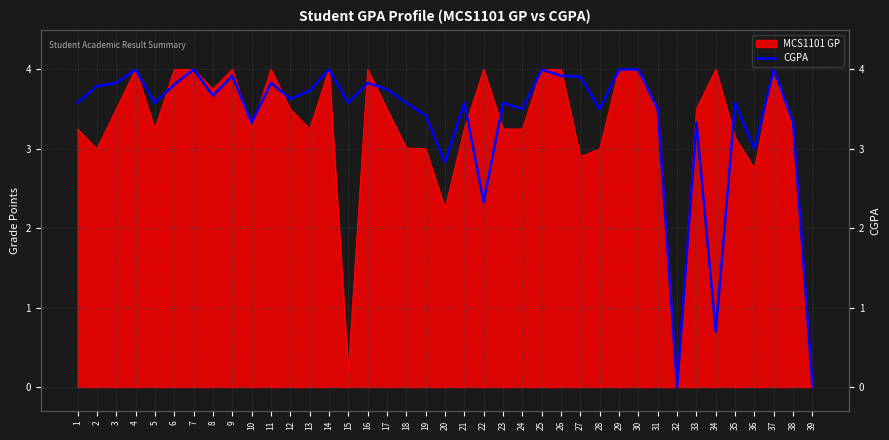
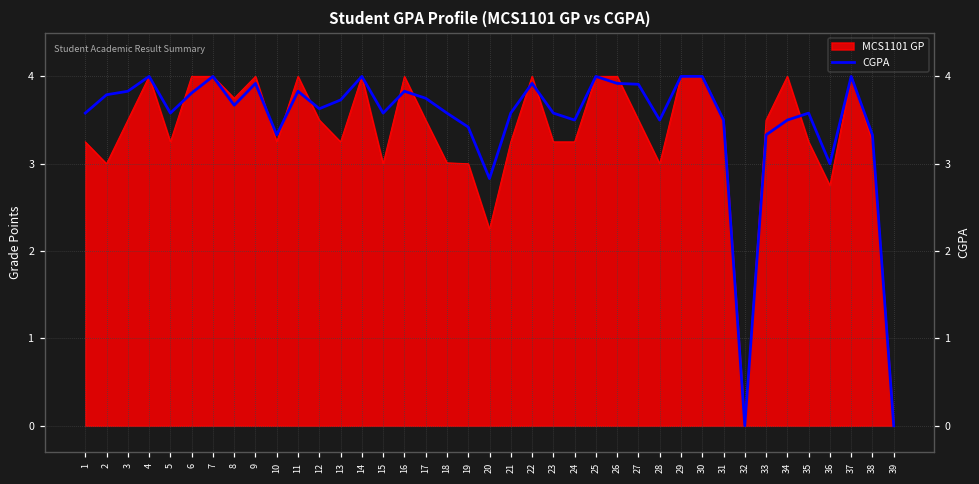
  {
    "MCS1101 GP": {
      "1": 3.3,
      "2": 3.0,
      "3": 3.5,
      "5": 3.3,
      "6": 4.0,
      "8": 3.8,
      "9": 4.0,
      "10": 3.3,
      "11": 4.0,
      "12": 3.5,
      "13": 3.3,
-     "15": 0.2,
+     "15": 3.0,
      "16": 4.0,
      "17": 3.5,
      "18": 3.0,
      "19": 3.0,
      "20": 2.3,
      "21": 3.3,
      "22": 4.0,
      "23": 3.3,
      "24": 3.3,
      "26": 4.0,
-     "27": 2.9,
+     "27": 3.5,
      "28": 3.0,
      "33": 3.5,
      "34": 4.0,
-     "35": 3.1,
+     "35": 3.3,
      "36": 2.8,
      "38": 3.3
    },
    "CGPA": {
      "1": 3.6,
      "2": 3.8,
      "3": 3.8,
      "5": 3.6,
      "6": 3.8,
      "8": 3.7,
      "9": 3.9,
      "10": 3.3,
      "11": 3.8,
      "12": 3.6,
      "13": 3.7,
      "15": 3.6,
      "16": 3.8,
      "17": 3.8,
      "18": 3.6,
      "19": 3.4,
      "20": 2.8,
      "21": 3.6,
-     "22": 2.3,
+     "22": 3.9,
      "23": 3.6,
      "24": 3.5,
      "26": 3.9,
      "27": 3.9,
      "28": 3.5,
      "33": 3.3,
-     "34": 0.7,
+     "34": 3.5,
      "35": 3.6,
      "36": 3.0,
      "38": 3.3
    }
  }
